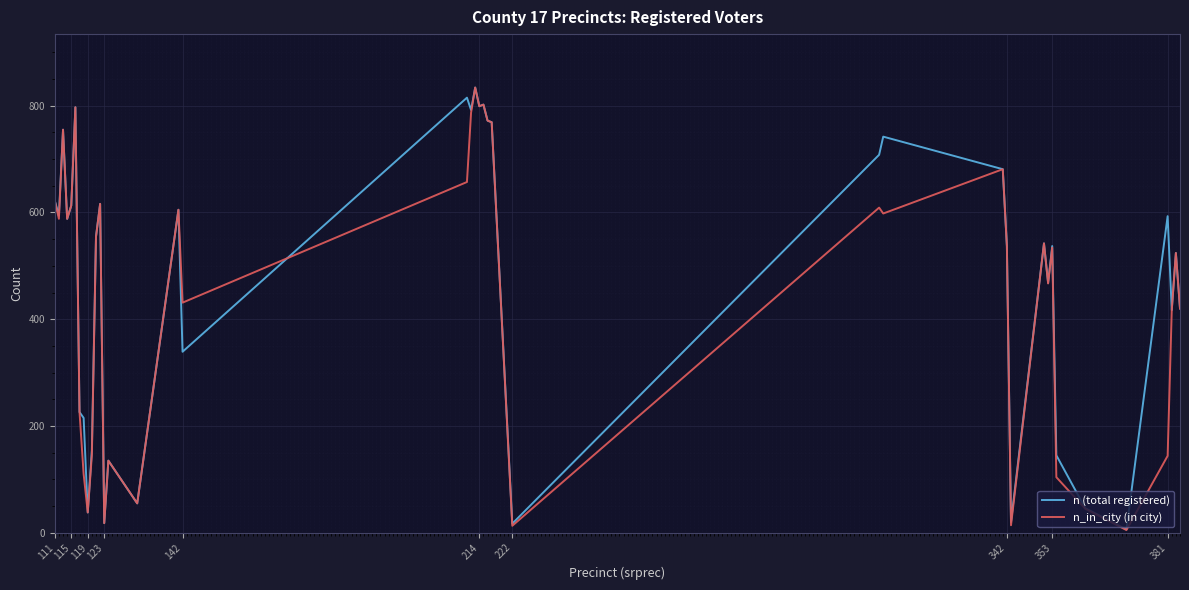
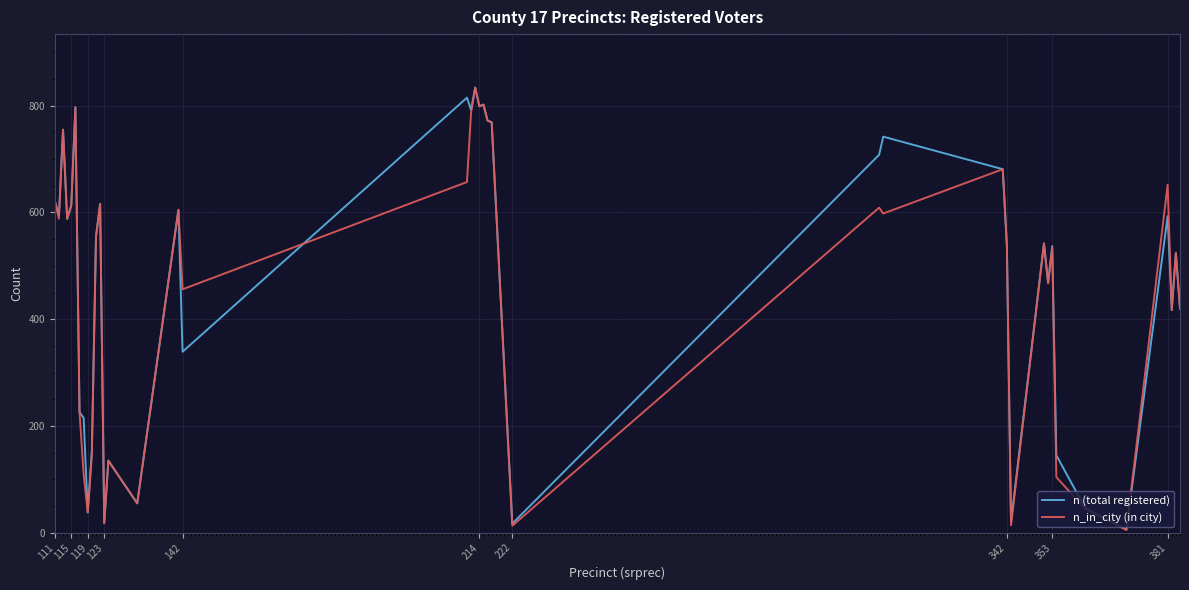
  {
    "n (total registered)": {
      "142": 340,
      "381": 590
    },
    "n_in_city (in city)": {
-     "142": 430,
-     "381": 140
+     "142": 460,
+     "381": 650
    }
  }
